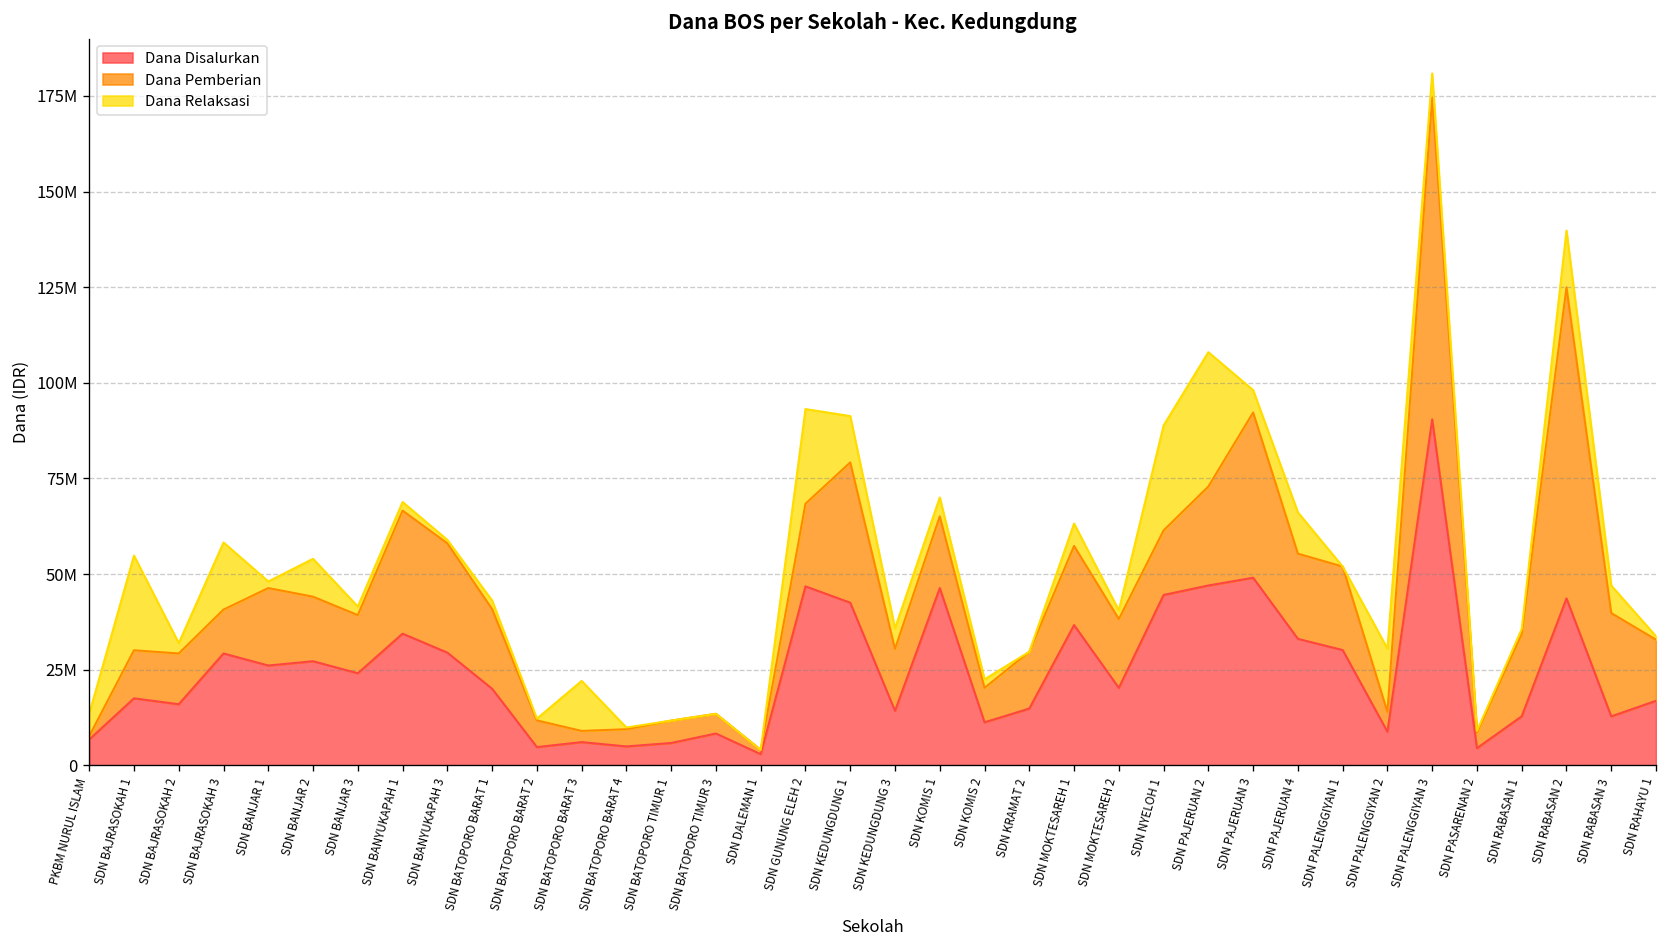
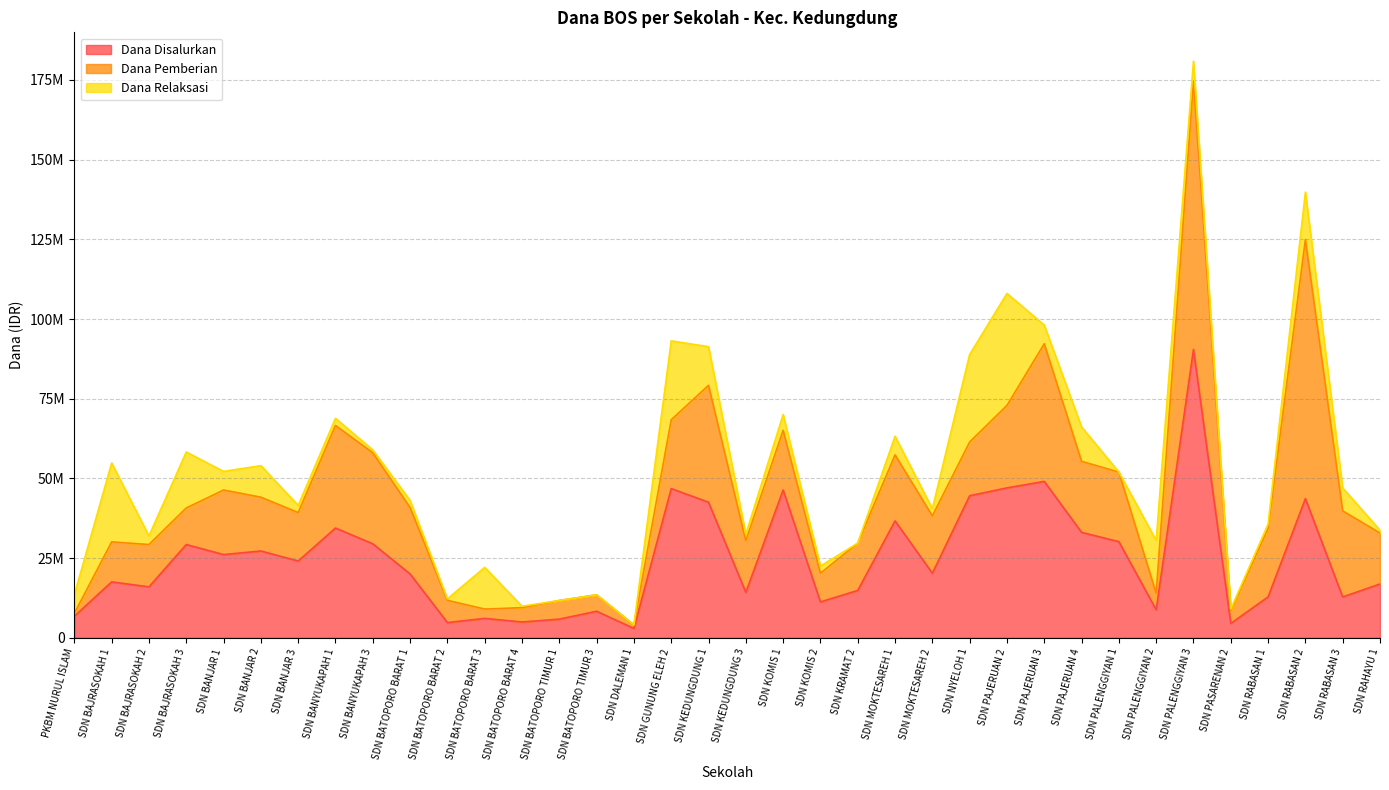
  {
    "Dana Disalurkan": {
      "PKBM NURUL ISLAM": 7000000,
      "SDN BAJRASOKAH 1": 18000000,
      "SDN BAJRASOKAH 2": 16000000,
      "SDN BAJRASOKAH 3": 29000000,
      "SDN BANJAR 1": 26000000,
      "SDN BANJAR 2": 27000000,
      "SDN BANJAR 3": 24000000,
      "SDN BANYUKAPAH 1": 34000000,
      "SDN BANYUKAPAH 3": 29000000,
      "SDN BATOPORO BARAT 1": 20000000,
      "SDN BATOPORO BARAT 2": 5000000,
      "SDN BATOPORO BARAT 3": 6000000,
      "SDN BATOPORO BARAT 4": 5000000,
      "SDN BATOPORO TIMUR 1": 6000000,
      "SDN BATOPORO TIMUR 3": 8000000,
      "SDN DALEMAN 1": 3000000,
      "SDN GUNUNG ELEH 2": 47000000,
      "SDN KEDUNGDUNG 1": 43000000,
      "SDN KEDUNGDUNG 3": 14000000,
      "SDN KOMIS 1": 46000000,
      "SDN KOMIS 2": 11000000,
      "SDN KRAMAT 2": 15000000,
      "SDN MOKTESAREH 1": 37000000,
      "SDN MOKTESAREH 2": 20000000,
      "SDN NYELOH 1": 45000000,
      "SDN PAJERUAN 2": 47000000,
      "SDN PAJERUAN 3": 49000000,
      "SDN PAJERUAN 4": 33000000,
      "SDN PALENGGIYAN 1": 30000000,
      "SDN PALENGGIYAN 2": 9000000,
      "SDN PALENGGIYAN 3": 90000000,
      "SDN PASARENAN 2": 5000000,
      "SDN RABASAN 1": 13000000,
      "SDN RABASAN 2": 44000000,
      "SDN RABASAN 3": 13000000,
      "SDN RAHAYU 1": 17000000
    },
    "Dana Pemberian": {
      "PKBM NURUL ISLAM": 1000000,
      "SDN BAJRASOKAH 1": 13000000,
      "SDN BAJRASOKAH 2": 13000000,
      "SDN BAJRASOKAH 3": 11000000,
      "SDN BANJAR 1": 20000000,
      "SDN BANJAR 2": 17000000,
      "SDN BANJAR 3": 15000000,
      "SDN BANYUKAPAH 1": 32000000,
      "SDN BANYUKAPAH 3": 29000000,
      "SDN BATOPORO BARAT 1": 21000000,
      "SDN BATOPORO BARAT 3": 3000000,
      "SDN GUNUNG ELEH 2": 22000000,
      "SDN KEDUNGDUNG 1": 37000000,
      "SDN KEDUNGDUNG 3": 16000000,
      "SDN KOMIS 1": 19000000,
      "SDN KOMIS 2": 9000000,
      "SDN MOKTESAREH 1": 21000000,
      "SDN MOKTESAREH 2": 18000000,
      "SDN NYELOH 1": 17000000,
      "SDN PAJERUAN 2": 26000000,
      "SDN PAJERUAN 3": 43000000,
      "SDN PAJERUAN 4": 22000000,
      "SDN PALENGGIYAN 2": 5000000,
      "SDN PALENGGIYAN 3": 84000000,
      "SDN RABASAN 1": 21000000,
      "SDN RABASAN 2": 81000000,
      "SDN RABASAN 3": 27000000,
      "SDN RAHAYU 1": 16000000
    },
    "Dana Relaksasi": {
      "PKBM NURUL ISLAM": 6000000,
      "SDN BAJRASOKAH 1": 25000000,
      "SDN BAJRASOKAH 2": 3000000,
      "SDN BAJRASOKAH 3": 18000000,
-     "SDN BANJAR 1": 2000000,
+     "SDN BANJAR 1": 6000000,
      "SDN BANJAR 2": 10000000,
      "SDN BANJAR 3": 2000000,
      "SDN BANYUKAPAH 1": 2000000,
      "SDN BANYUKAPAH 3": 1000000,
      "SDN BATOPORO BARAT 1": 2000000,
      "SDN BATOPORO BARAT 3": 13000000,
      "SDN GUNUNG ELEH 2": 25000000,
      "SDN KEDUNGDUNG 1": 12000000,
-     "SDN KEDUNGDUNG 3": 5000000,
+     "SDN KEDUNGDUNG 3": 2000000,
      "SDN KOMIS 1": 5000000,
      "SDN KOMIS 2": 2000000,
      "SDN MOKTESAREH 1": 6000000,
      "SDN MOKTESAREH 2": 2000000,
      "SDN NYELOH 1": 27000000,
      "SDN PAJERUAN 2": 35000000,
      "SDN PAJERUAN 3": 6000000,
      "SDN PAJERUAN 4": 11000000,
      "SDN PALENGGIYAN 2": 17000000,
      "SDN PALENGGIYAN 3": 6000000,
      "SDN RABASAN 1": 1000000,
      "SDN RABASAN 2": 15000000,
      "SDN RABASAN 3": 7000000,
      "SDN RAHAYU 1": 1000000
    }
  }
